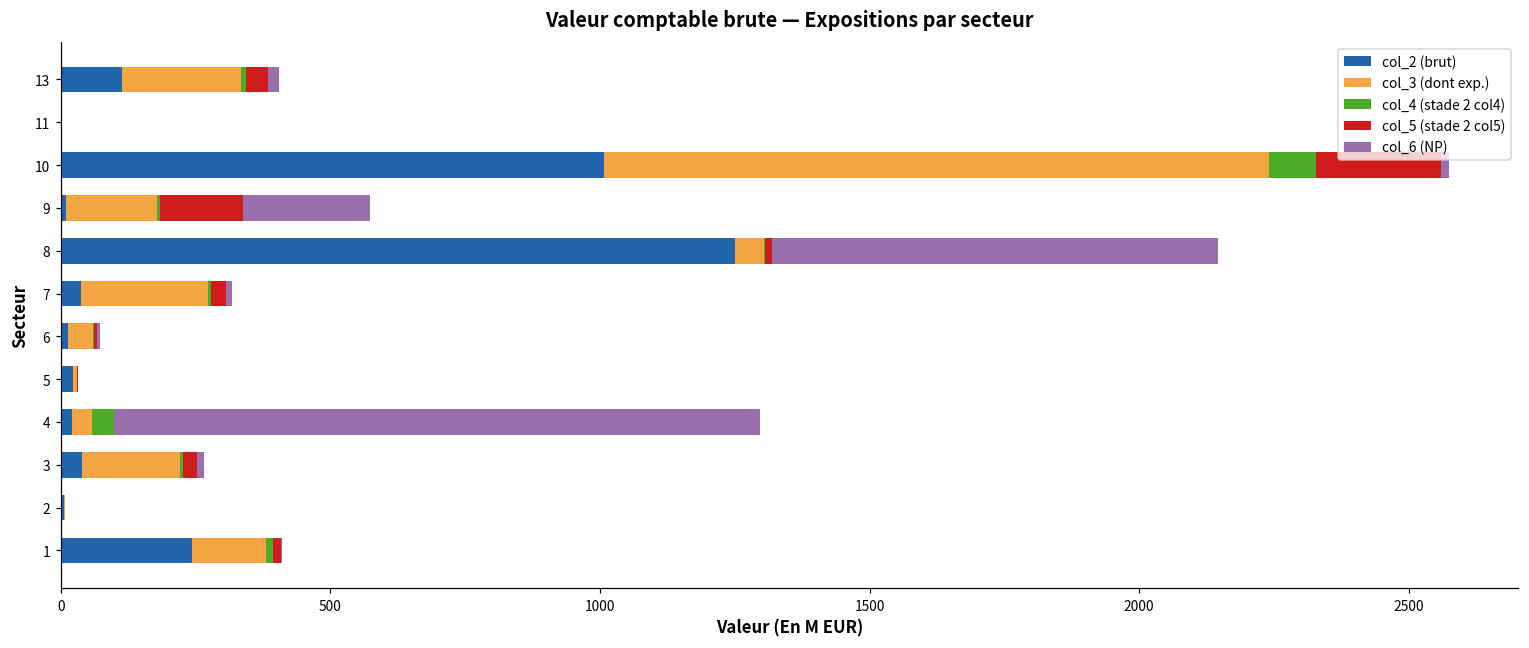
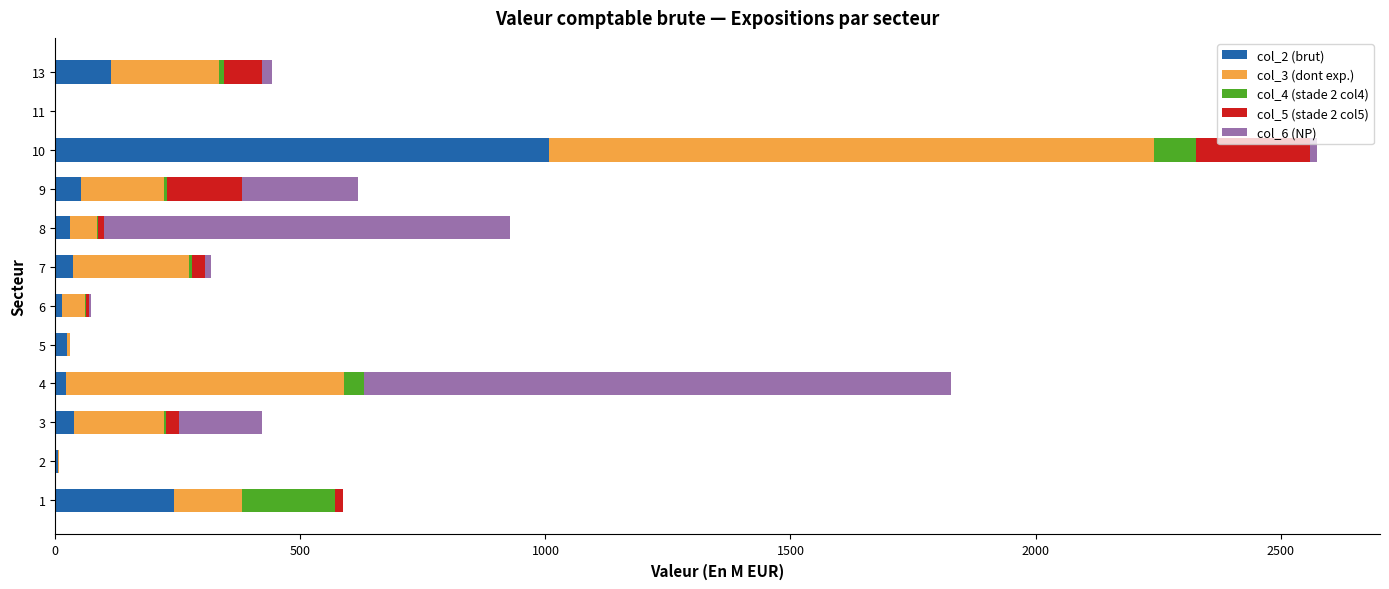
  {
    "col_2 (brut)": {
      "13": 110,
      "10": 1010,
-     "9": 10,
-     "8": 1250,
+     "9": 50,
+     "8": 30,
      "7": 40,
      "6": 10,
      "5": 20,
      "4": 20,
      "3": 40,
      "1": 240
    },
    "col_3 (dont exp.)": {
      "13": 220,
      "10": 1230,
      "9": 170,
      "8": 50,
      "7": 240,
      "6": 50,
      "5": 10,
-     "4": 40,
+     "4": 570,
      "3": 180,
      "1": 140
    },
    "col_4 (stade 2 col4)": {
      "13": 10,
      "11": 0,
      "10": 90,
      "9": 10,
      "5": 0,
      "4": 40,
      "2": 0,
-     "1": 10
+     "1": 190
    },
    "col_5 (stade 2 col5)": {
-     "13": 40,
+     "13": 80,
      "11": 0,
      "10": 230,
      "9": 150,
      "8": 10,
      "7": 30,
      "6": 10,
      "4": 0,
      "3": 30,
      "2": 0,
      "1": 20
    },
    "col_6 (NP)": {
      "13": 20,
      "11": 0,
      "10": 20,
      "9": 240,
      "8": 830,
      "7": 10,
      "5": 0,
      "4": 1200,
-     "3": 10,
+     "3": 170,
      "2": 0
    }
  }
